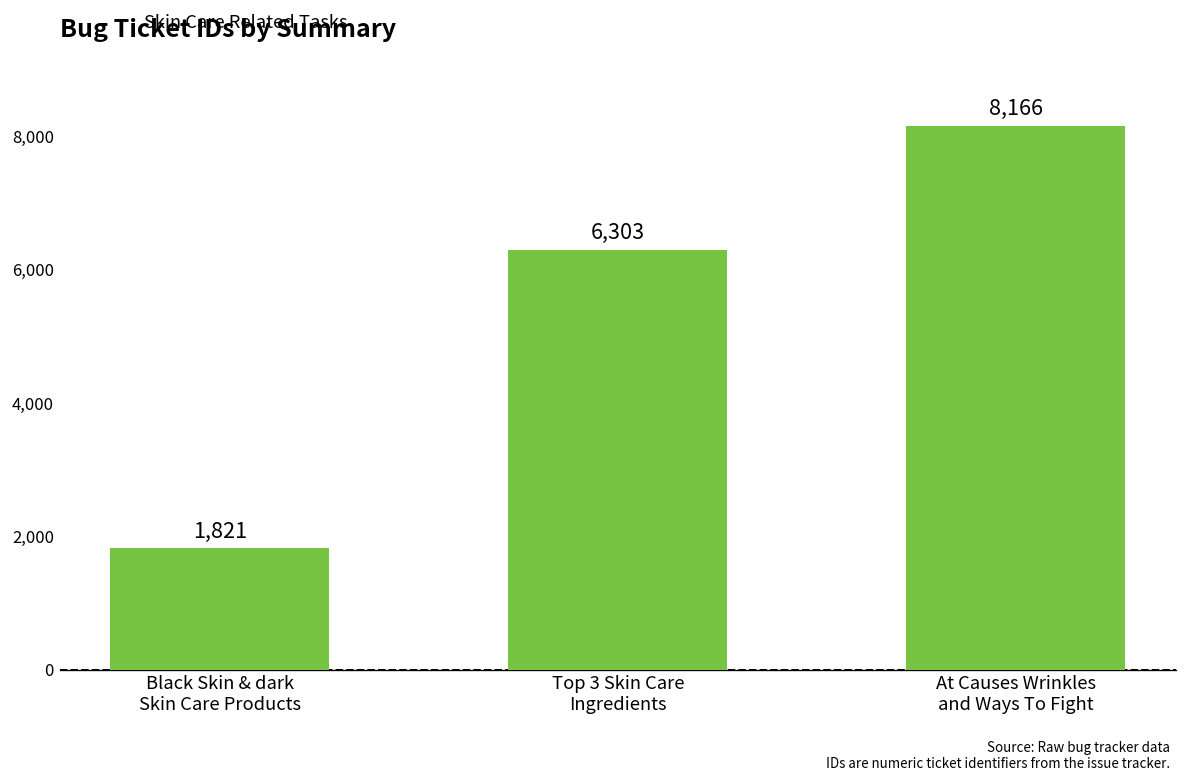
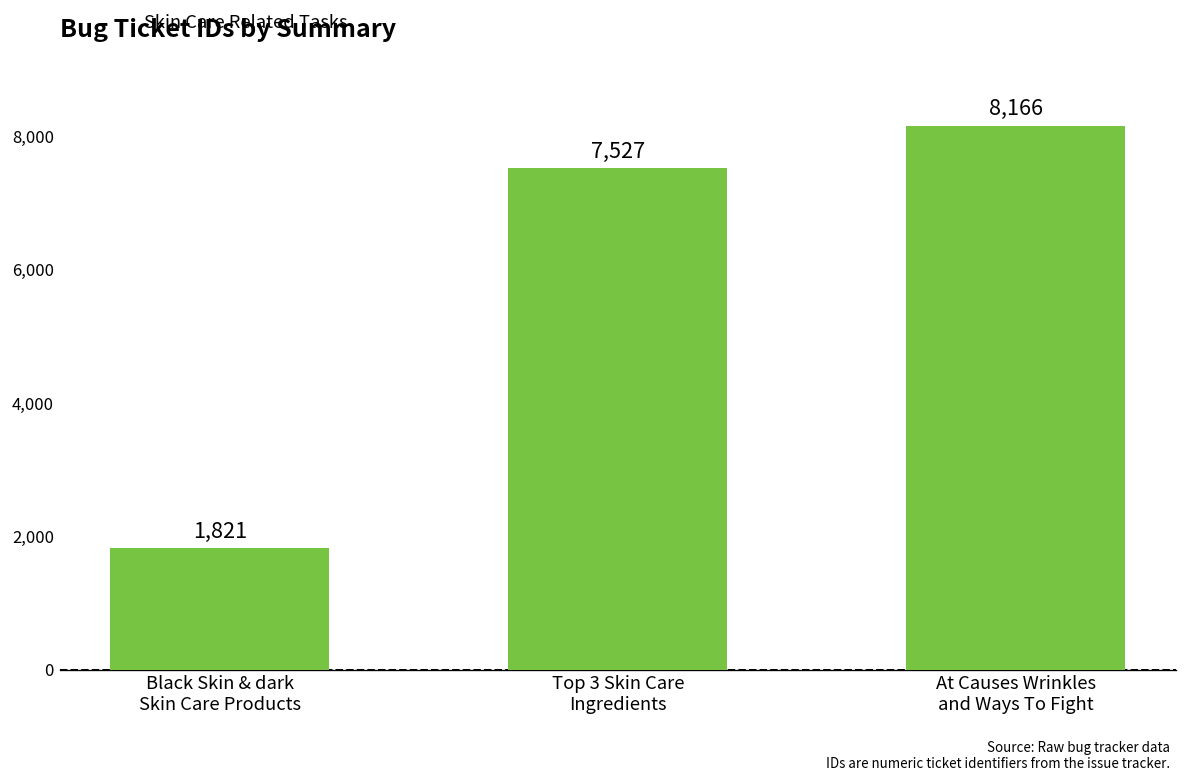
  {
    "Black Skin & dark Skin Care Products": "1,821",
-   "Top 3 Skin Care Ingredients": "6,303",
+   "Top 3 Skin Care Ingredients": "7,527",
    "At Causes Wrinkles and Ways To Fight": "8,166"
  }
